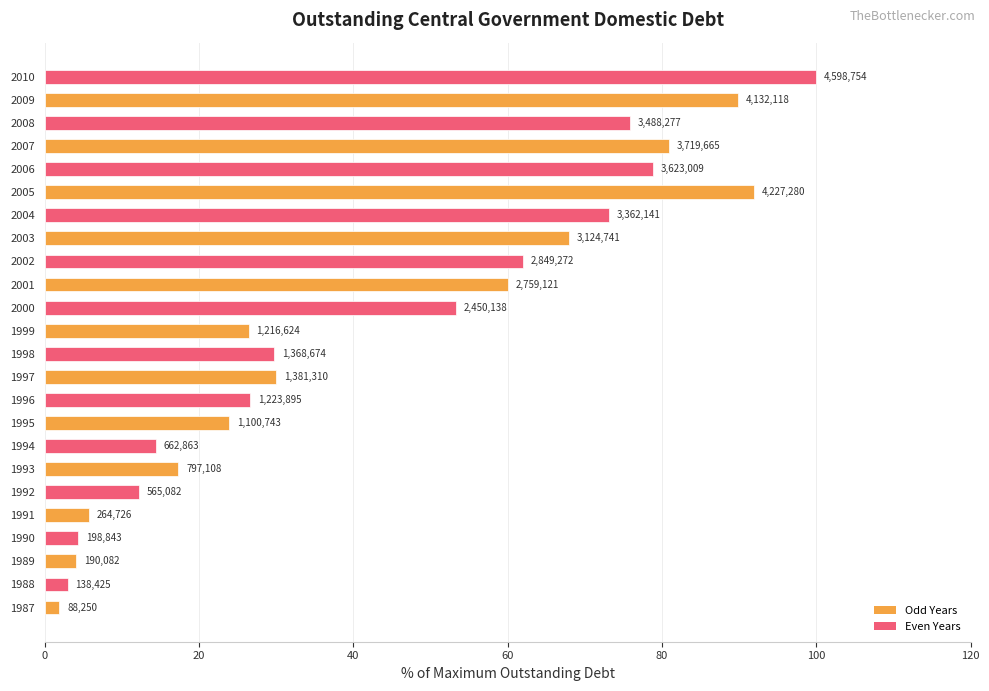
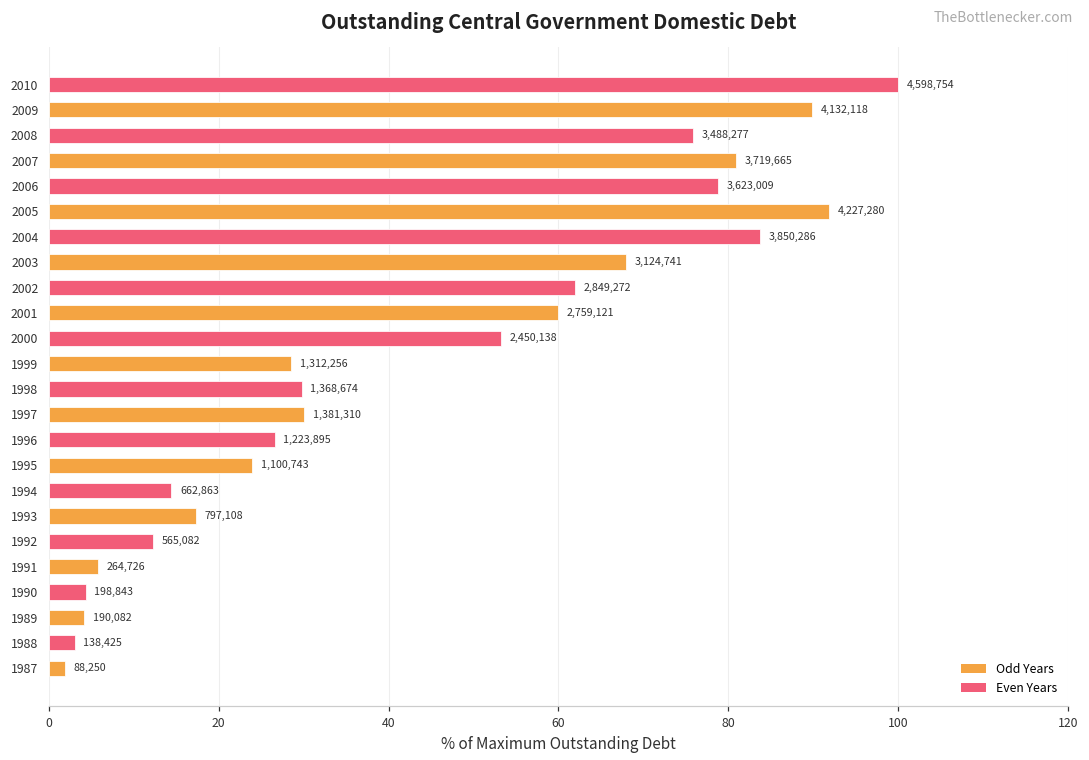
  {
-   "2004": "3,362,141",
-   "1999": "1,216,624"
+   "2004": "3,850,286",
+   "1999": "1,312,256"
  }
